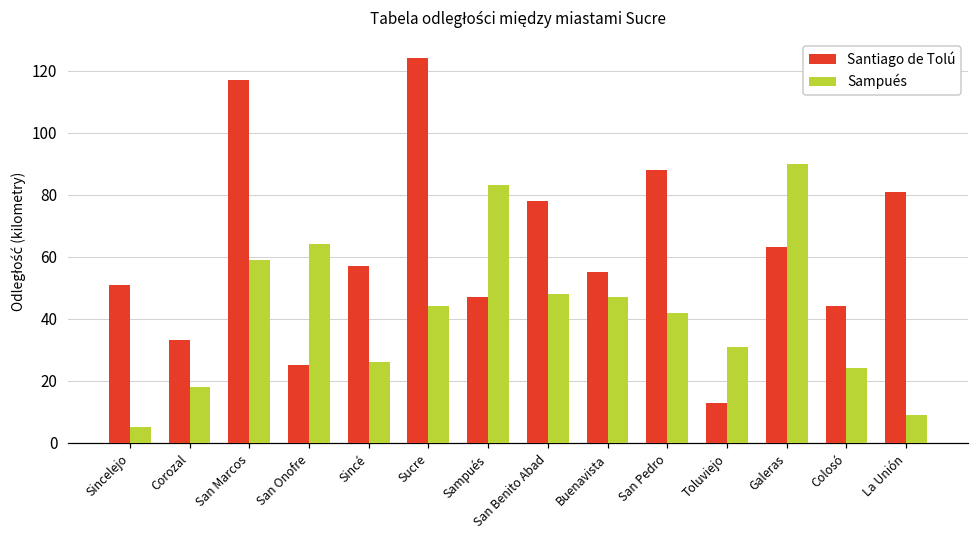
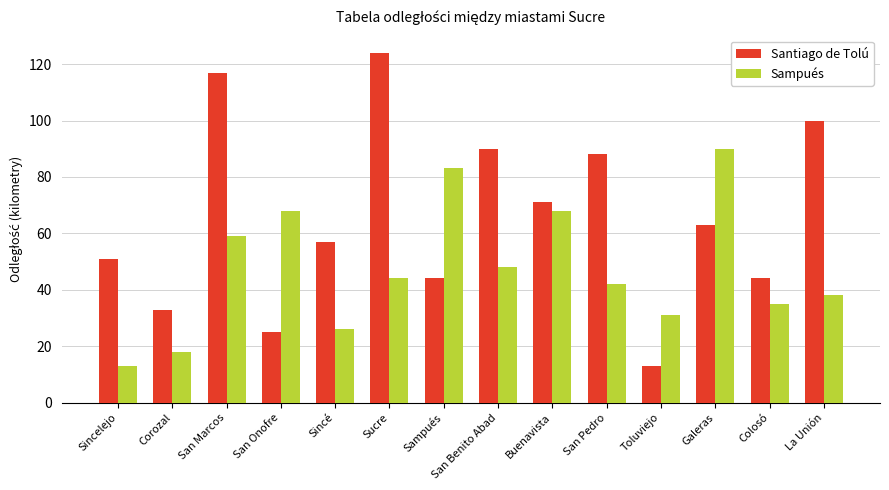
  {
    "Santiago de Tolú": {
      "Sincelejo": 51,
      "Corozal": 33,
      "San Marcos": 117,
      "San Onofre": 25,
      "Sincé": 57,
      "Sucre": 124,
-     "Sampués": 47,
-     "San Benito Abad": 78,
-     "Buenavista": 55,
+     "Sampués": 44,
+     "San Benito Abad": 90,
+     "Buenavista": 71,
      "San Pedro": 88,
      "Toluviejo": 13,
      "Galeras": 63,
      "Colosó": 44,
-     "La Unión": 81
+     "La Unión": 100
    },
    "Sampués": {
-     "Sincelejo": 5,
+     "Sincelejo": 13,
      "Corozal": 18,
      "San Marcos": 59,
-     "San Onofre": 64,
+     "San Onofre": 68,
      "Sincé": 26,
      "Sucre": 44,
      "Sampués": 83,
      "San Benito Abad": 48,
-     "Buenavista": 47,
+     "Buenavista": 68,
      "San Pedro": 42,
      "Toluviejo": 31,
      "Galeras": 90,
-     "Colosó": 24,
-     "La Unión": 9
+     "Colosó": 35,
+     "La Unión": 38
    }
  }
